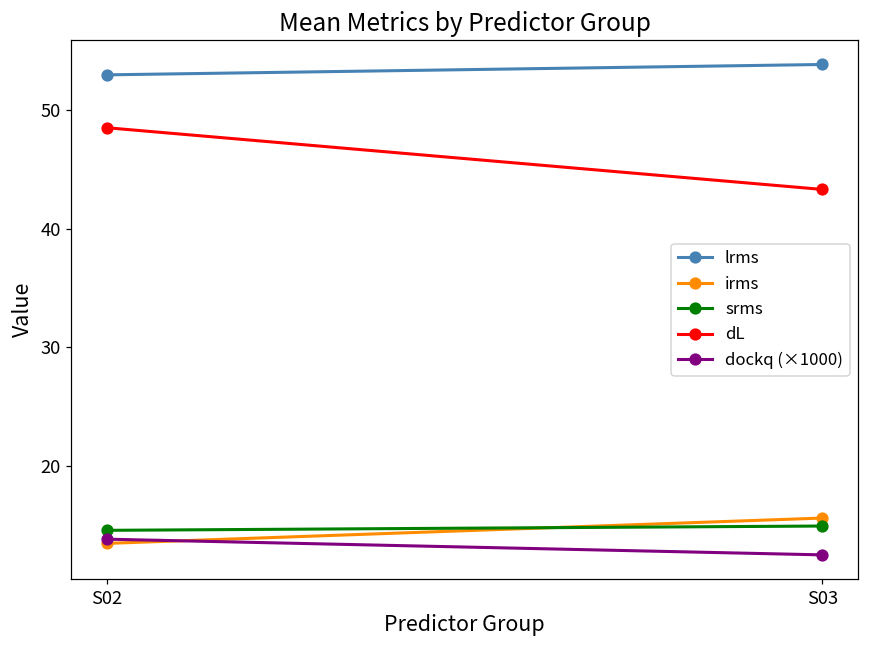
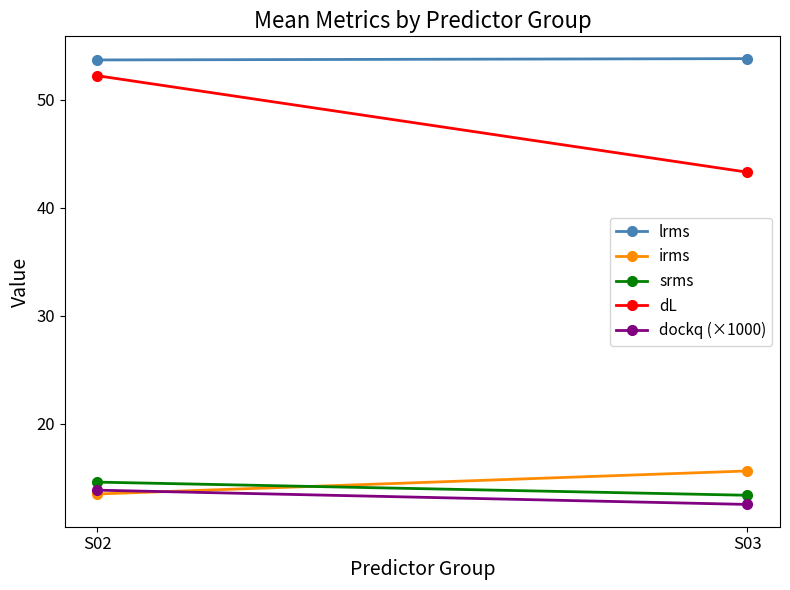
  {
    "lrms": {
-     "S02": 52.9,
+     "S02": 53.7,
      "S03": 53.8
    },
    "irms": {
      "S02": 13.5,
      "S03": 15.6
    },
    "srms": {
      "S02": 14.6,
-     "S03": 15.0
+     "S03": 13.4
    },
    "dL": {
-     "S02": 48.5,
+     "S02": 52.2,
      "S03": 43.3
    },
    "dockq (×1000)": {
      "S02": 13.9,
      "S03": 12.6
    }
  }
